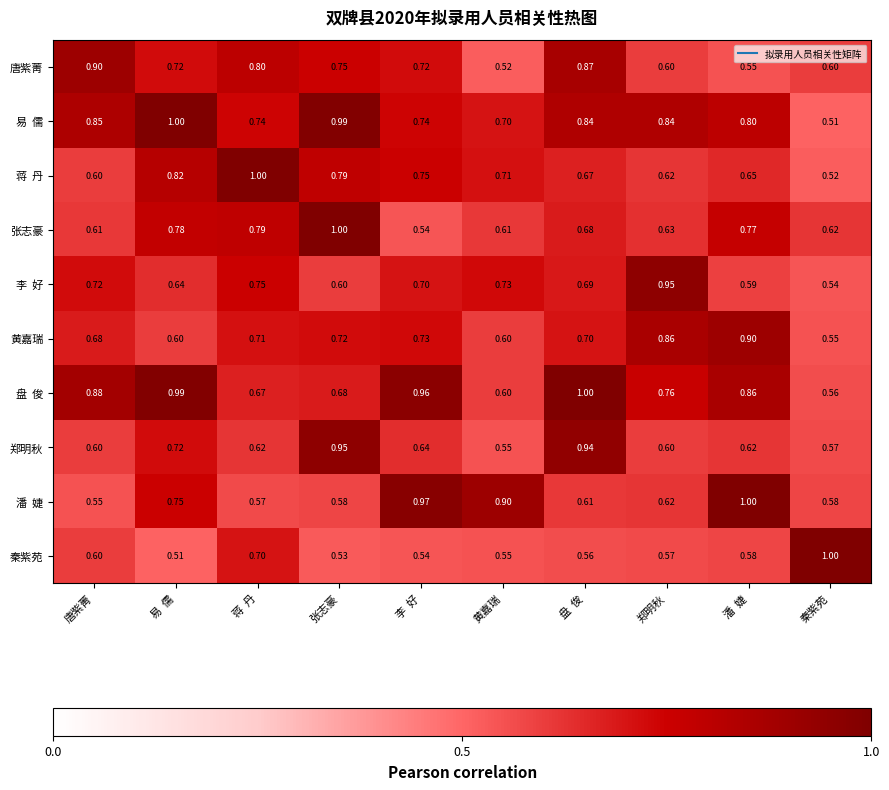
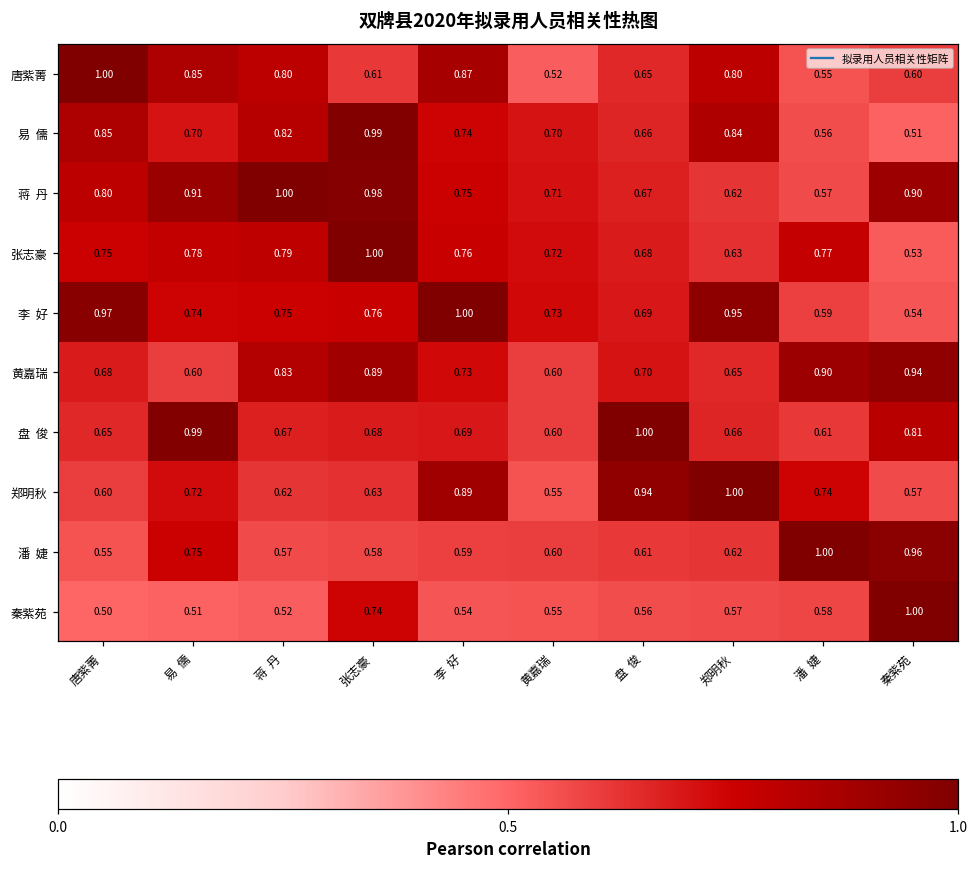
  {
    "唐紫菁": {
-     "唐紫菁": 0.90,
-     "易 儒": 0.72,
+     "唐紫菁": 1.00,
+     "易 儒": 0.85,
      "蒋 丹": 0.80,
-     "张志豪": 0.75,
-     "李 好": 0.72,
+     "张志豪": 0.61,
+     "李 好": 0.87,
      "黄嘉瑞": 0.52,
-     "盘 俊": 0.87,
-     "郑明秋": 0.60,
+     "盘 俊": 0.65,
+     "郑明秋": 0.80,
      "潘 婕": 0.55,
      "秦紫苑": 0.60
    },
    "易 儒": {
      "唐紫菁": 0.85,
-     "易 儒": 1.00,
-     "蒋 丹": 0.74,
+     "易 儒": 0.70,
+     "蒋 丹": 0.82,
      "张志豪": 0.99,
      "李 好": 0.74,
      "黄嘉瑞": 0.70,
-     "盘 俊": 0.84,
+     "盘 俊": 0.66,
      "郑明秋": 0.84,
-     "潘 婕": 0.80,
+     "潘 婕": 0.56,
      "秦紫苑": 0.51
    },
    "蒋 丹": {
-     "唐紫菁": 0.60,
-     "易 儒": 0.82,
+     "唐紫菁": 0.80,
+     "易 儒": 0.91,
      "蒋 丹": 1.00,
-     "张志豪": 0.79,
+     "张志豪": 0.98,
      "李 好": 0.75,
      "黄嘉瑞": 0.71,
      "盘 俊": 0.67,
      "郑明秋": 0.62,
-     "潘 婕": 0.65,
-     "秦紫苑": 0.52
+     "潘 婕": 0.57,
+     "秦紫苑": 0.90
    },
    "张志豪": {
-     "唐紫菁": 0.61,
+     "唐紫菁": 0.75,
      "易 儒": 0.78,
      "蒋 丹": 0.79,
      "张志豪": 1.00,
-     "李 好": 0.54,
-     "黄嘉瑞": 0.61,
+     "李 好": 0.76,
+     "黄嘉瑞": 0.72,
      "盘 俊": 0.68,
      "郑明秋": 0.63,
      "潘 婕": 0.77,
-     "秦紫苑": 0.62
+     "秦紫苑": 0.53
    },
    "李 好": {
-     "唐紫菁": 0.72,
-     "易 儒": 0.64,
+     "唐紫菁": 0.97,
+     "易 儒": 0.74,
      "蒋 丹": 0.75,
-     "张志豪": 0.60,
-     "李 好": 0.70,
+     "张志豪": 0.76,
+     "李 好": 1.00,
      "黄嘉瑞": 0.73,
      "盘 俊": 0.69,
      "郑明秋": 0.95,
      "潘 婕": 0.59,
      "秦紫苑": 0.54
    },
    "黄嘉瑞": {
      "唐紫菁": 0.68,
      "易 儒": 0.60,
-     "蒋 丹": 0.71,
-     "张志豪": 0.72,
+     "蒋 丹": 0.83,
+     "张志豪": 0.89,
      "李 好": 0.73,
      "黄嘉瑞": 0.60,
      "盘 俊": 0.70,
-     "郑明秋": 0.86,
+     "郑明秋": 0.65,
      "潘 婕": 0.90,
-     "秦紫苑": 0.55
+     "秦紫苑": 0.94
    },
    "盘 俊": {
-     "唐紫菁": 0.88,
+     "唐紫菁": 0.65,
      "易 儒": 0.99,
      "蒋 丹": 0.67,
      "张志豪": 0.68,
-     "李 好": 0.96,
+     "李 好": 0.69,
      "黄嘉瑞": 0.60,
      "盘 俊": 1.00,
-     "郑明秋": 0.76,
-     "潘 婕": 0.86,
-     "秦紫苑": 0.56
+     "郑明秋": 0.66,
+     "潘 婕": 0.61,
+     "秦紫苑": 0.81
    },
    "郑明秋": {
      "唐紫菁": 0.60,
      "易 儒": 0.72,
      "蒋 丹": 0.62,
-     "张志豪": 0.95,
-     "李 好": 0.64,
+     "张志豪": 0.63,
+     "李 好": 0.89,
      "黄嘉瑞": 0.55,
      "盘 俊": 0.94,
-     "郑明秋": 0.60,
-     "潘 婕": 0.62,
+     "郑明秋": 1.00,
+     "潘 婕": 0.74,
      "秦紫苑": 0.57
    },
    "潘 婕": {
      "唐紫菁": 0.55,
      "易 儒": 0.75,
      "蒋 丹": 0.57,
      "张志豪": 0.58,
-     "李 好": 0.97,
-     "黄嘉瑞": 0.90,
+     "李 好": 0.59,
+     "黄嘉瑞": 0.60,
      "盘 俊": 0.61,
      "郑明秋": 0.62,
      "潘 婕": 1.00,
-     "秦紫苑": 0.58
+     "秦紫苑": 0.96
    },
    "秦紫苑": {
-     "唐紫菁": 0.60,
+     "唐紫菁": 0.50,
      "易 儒": 0.51,
-     "蒋 丹": 0.70,
-     "张志豪": 0.53,
+     "蒋 丹": 0.52,
+     "张志豪": 0.74,
      "李 好": 0.54,
      "黄嘉瑞": 0.55,
      "盘 俊": 0.56,
      "郑明秋": 0.57,
      "潘 婕": 0.58,
      "秦紫苑": 1.00
    }
  }
